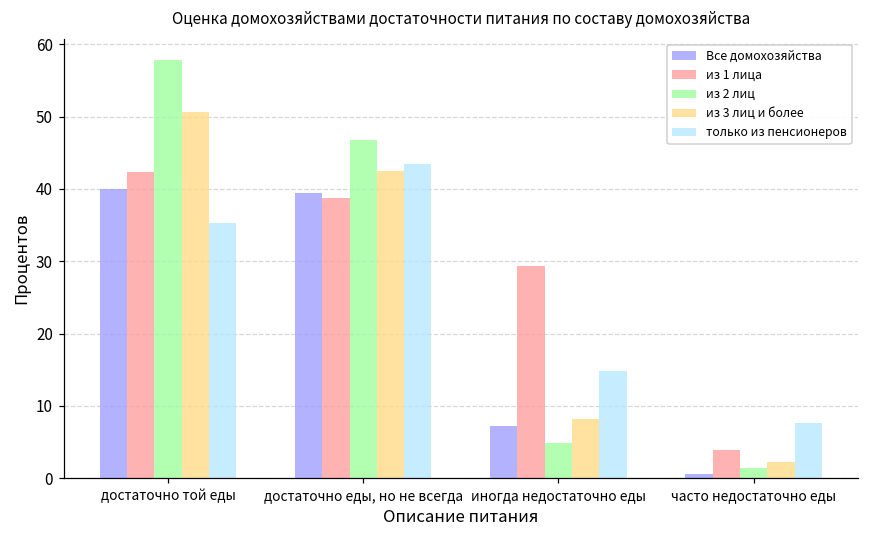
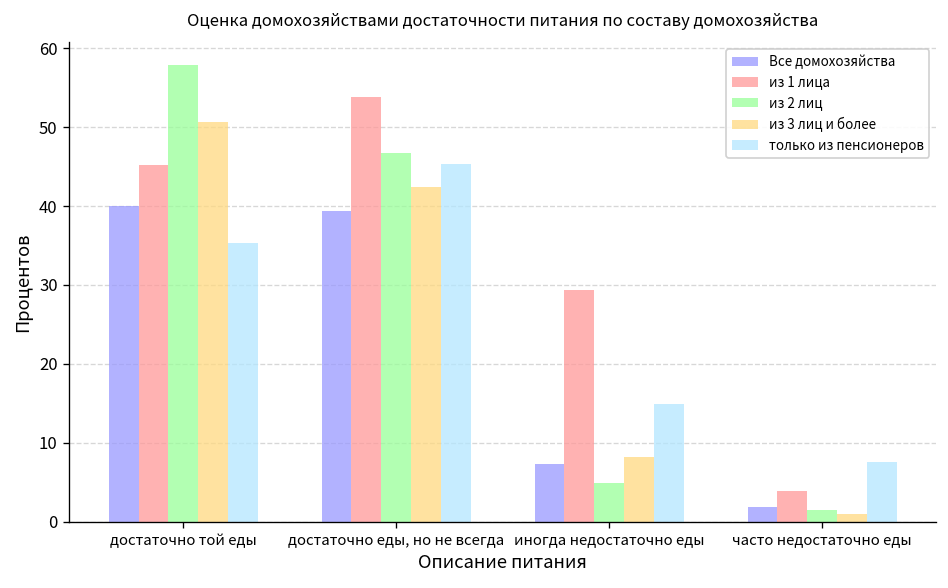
  {
    "Все домохозяйства": {
      "достаточно той еды": 40,
      "достаточно еды, но не всегда": 39,
      "иногда недостаточно еды": 7,
-     "часто недостаточно еды": 1
+     "часто недостаточно еды": 2
    },
    "из 1 лица": {
-     "достаточно той еды": 42,
-     "достаточно еды, но не всегда": 39,
+     "достаточно той еды": 45,
+     "достаточно еды, но не всегда": 54,
      "иногда недостаточно еды": 29,
      "часто недостаточно еды": 4
    },
    "из 2 лиц": {
      "достаточно той еды": 58,
      "достаточно еды, но не всегда": 47,
      "иногда недостаточно еды": 5,
      "часто недостаточно еды": 1
    },
    "из 3 лиц и более": {
      "достаточно той еды": 51,
      "достаточно еды, но не всегда": 42,
      "иногда недостаточно еды": 8,
-     "часто недостаточно еды": 2
+     "часто недостаточно еды": 1
    },
    "только из пенсионеров": {
      "достаточно той еды": 35,
-     "достаточно еды, но не всегда": 43,
+     "достаточно еды, но не всегда": 45,
      "иногда недостаточно еды": 15,
      "часто недостаточно еды": 8
    }
  }
